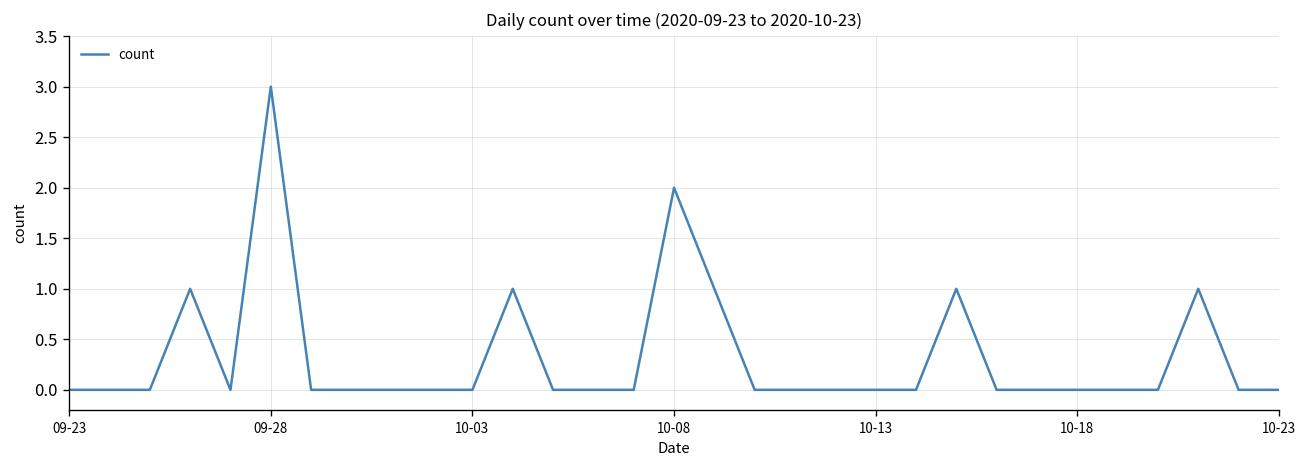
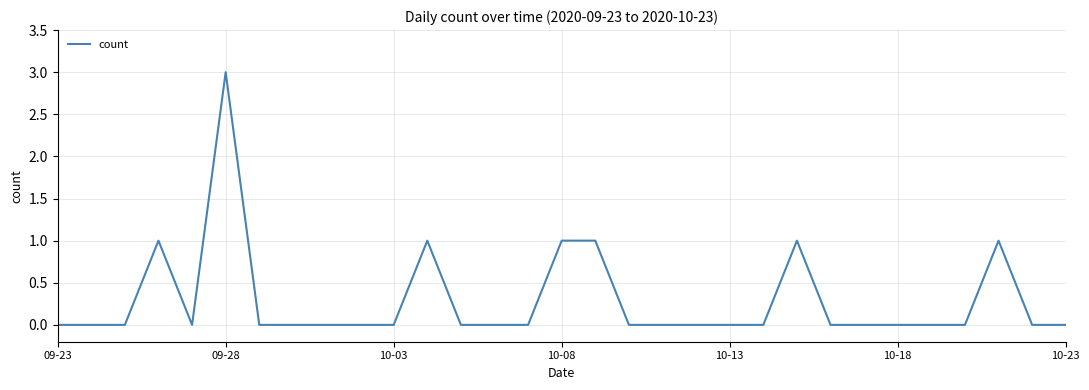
  {
    "09-23": 0,
    "09-28": 3,
    "10-03": 0,
-   "10-08": 2,
+   "10-08": 1,
    "10-13": 0,
    "10-18": 0,
    "10-23": 0
  }
